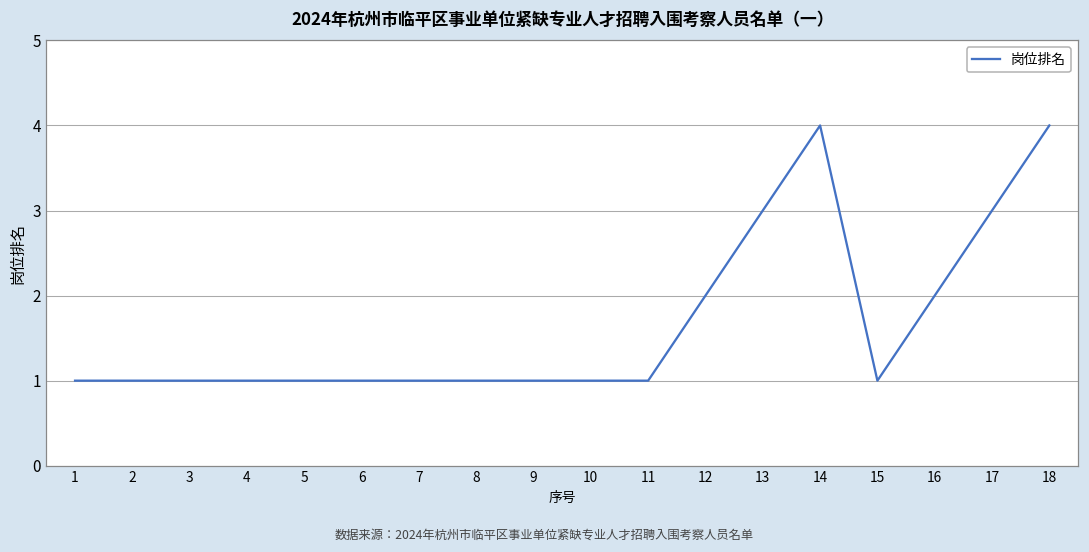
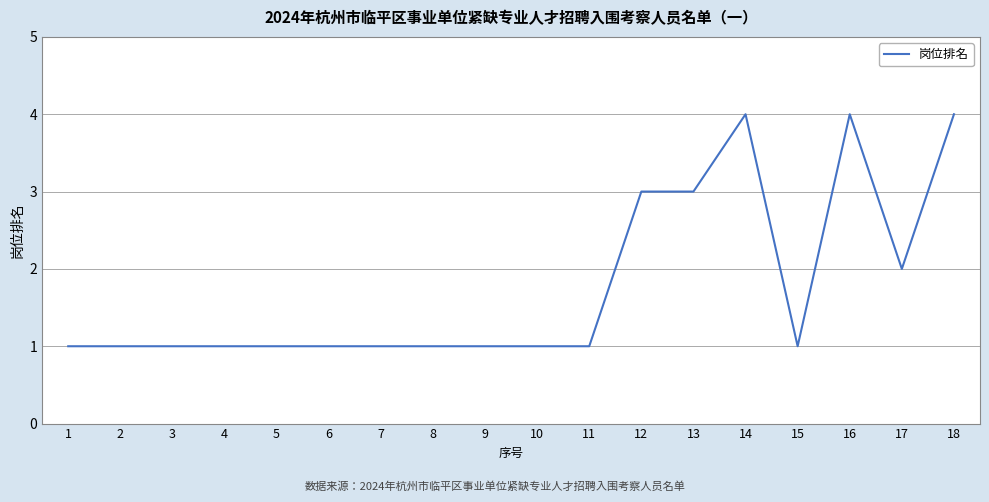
  {
    "1": 1,
    "2": 1,
    "3": 1,
    "4": 1,
    "5": 1,
    "6": 1,
    "7": 1,
    "8": 1,
    "9": 1,
    "10": 1,
    "11": 1,
-   "12": 2,
+   "12": 3,
    "13": 3,
    "14": 4,
    "15": 1,
-   "16": 2,
-   "17": 3,
+   "16": 4,
+   "17": 2,
    "18": 4
  }
